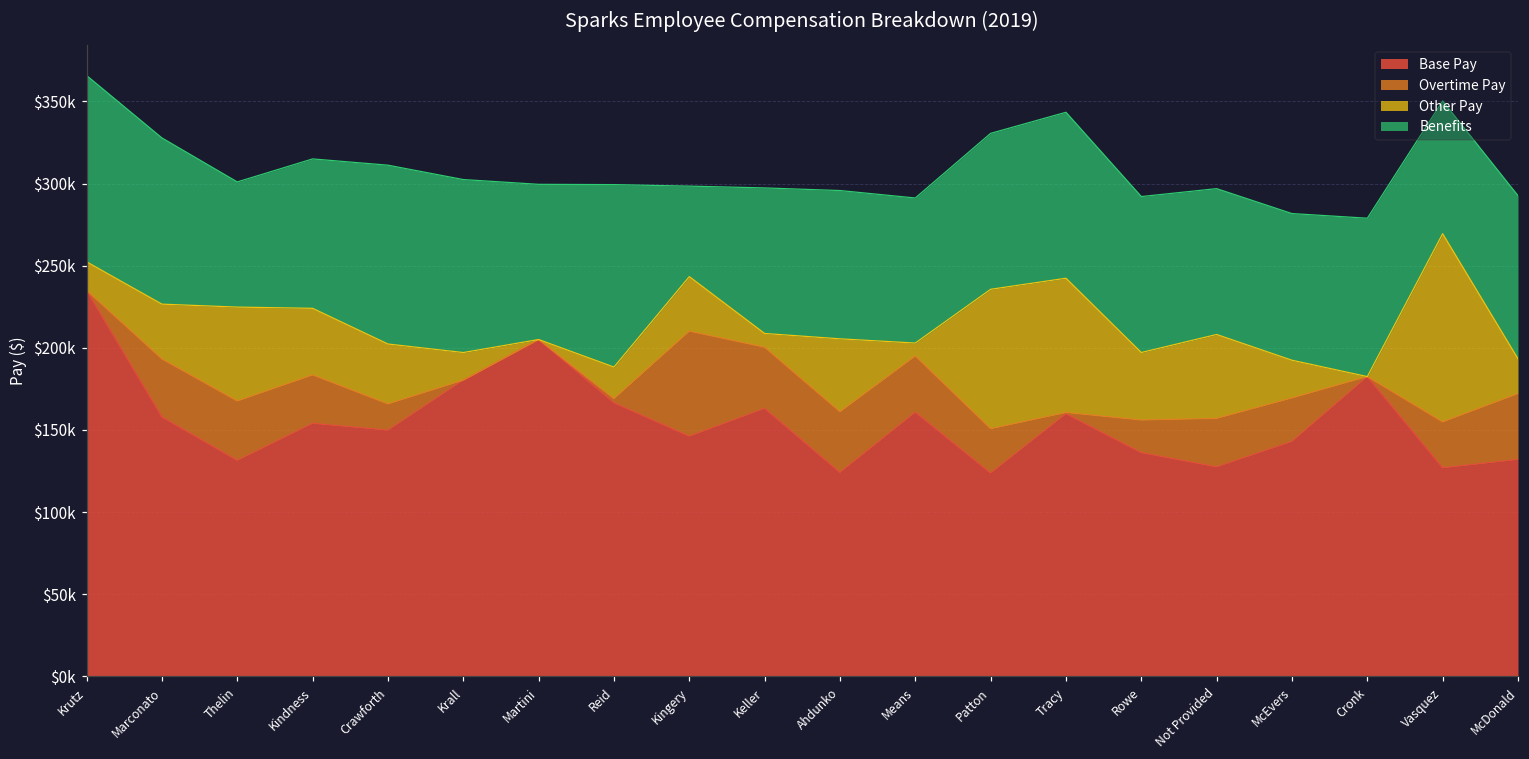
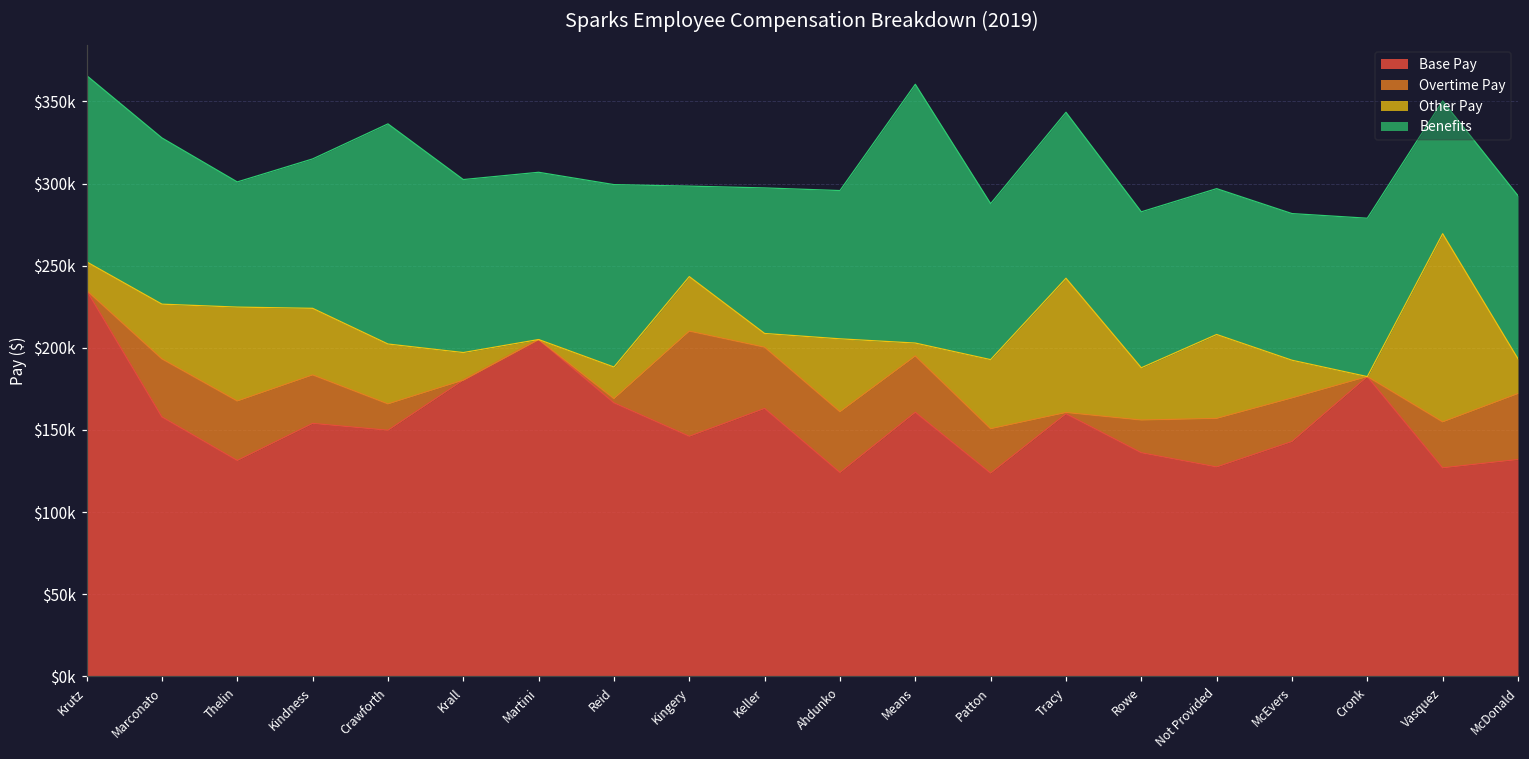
  {
    "Other Pay": {
      "Krutz": "$17000",
      "Marconato": "$33000",
      "Thelin": "$57000",
      "Kindness": "$41000",
      "Crawforth": "$36000",
      "Krall": "$17000",
      "Reid": "$19000",
      "Kingery": "$33000",
      "Keller": "$8000",
      "Ahdunko": "$44000",
      "Means": "$8000",
-     "Patton": "$85000",
+     "Patton": "$42000",
      "Tracy": "$82000",
-     "Rowe": "$41000",
+     "Rowe": "$32000",
      "Not Provided": "$51000",
      "McEvers": "$23000",
      "Vasquez": "$115000",
      "McDonald": "$21000"
    },
    "Benefits": {
      "Krutz": "$113000",
      "Marconato": "$101000",
      "Thelin": "$76000",
      "Kindness": "$91000",
-     "Crawforth": "$109000",
+     "Crawforth": "$134000",
      "Krall": "$105000",
-     "Martini": "$94000",
+     "Martini": "$102000",
      "Reid": "$111000",
      "Kingery": "$55000",
      "Keller": "$89000",
      "Ahdunko": "$90000",
-     "Means": "$88000",
+     "Means": "$158000",
      "Patton": "$95000",
      "Tracy": "$101000",
      "Rowe": "$95000",
      "Not Provided": "$89000",
      "McEvers": "$89000",
      "Cronk": "$96000",
      "McDonald": "$99000"
    }
  }
